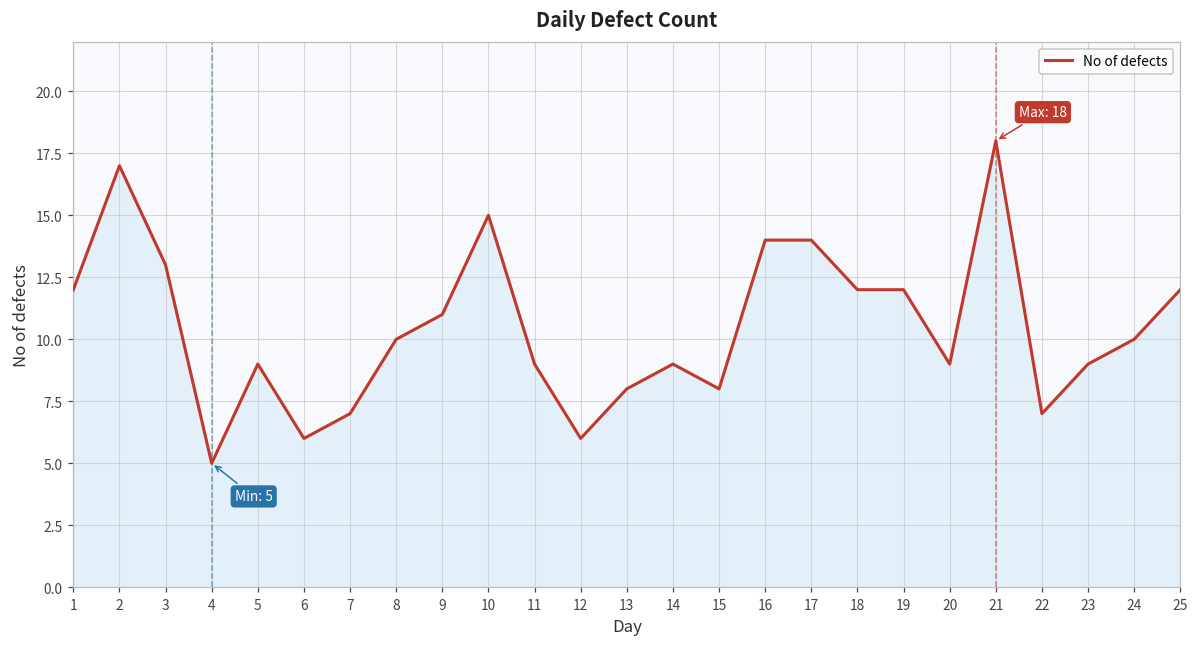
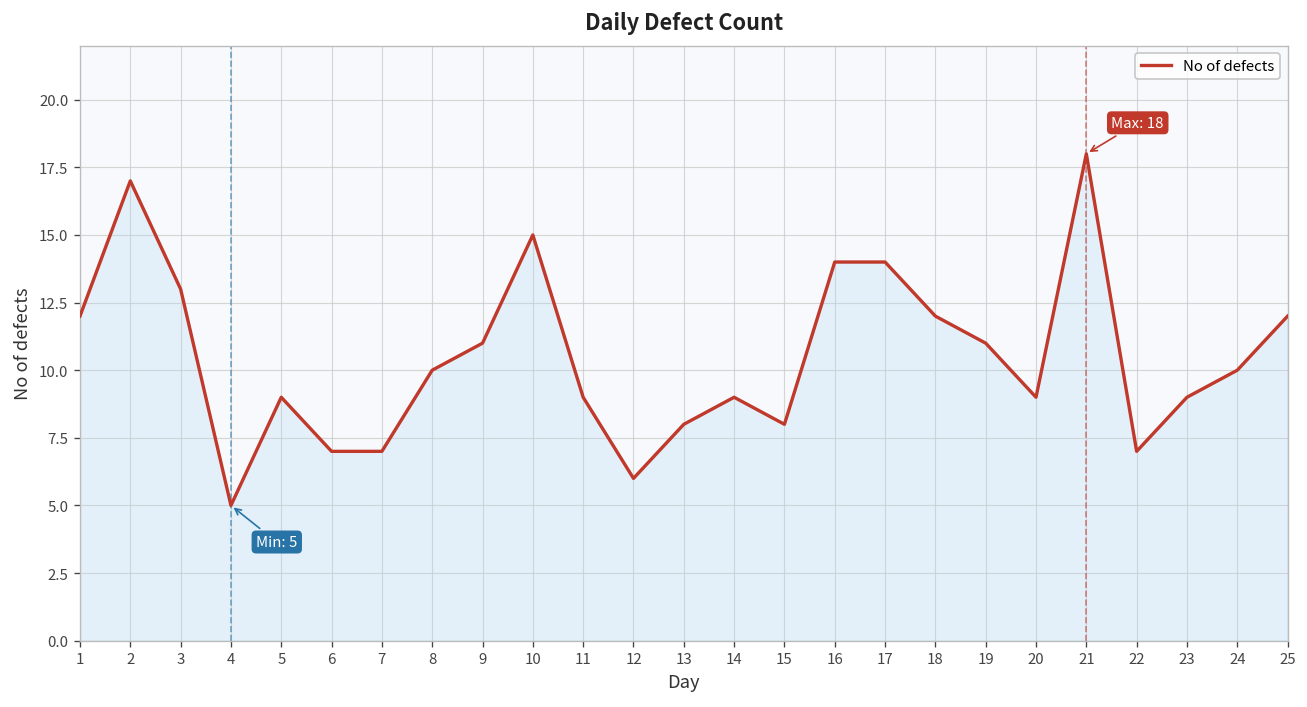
  {
    "1": 12,
    "2": 17,
    "3": 13,
    "4": 5,
    "5": 9,
-   "6": 6,
+   "6": 7,
    "7": 7,
    "8": 10,
    "9": 11,
    "10": 15,
    "11": 9,
    "12": 6,
    "13": 8,
    "14": 9,
    "15": 8,
    "16": 14,
    "17": 14,
    "18": 12,
-   "19": 12,
+   "19": 11,
    "20": 9,
    "21": 18,
    "22": 7,
    "23": 9,
    "24": 10,
    "25": 12
  }
